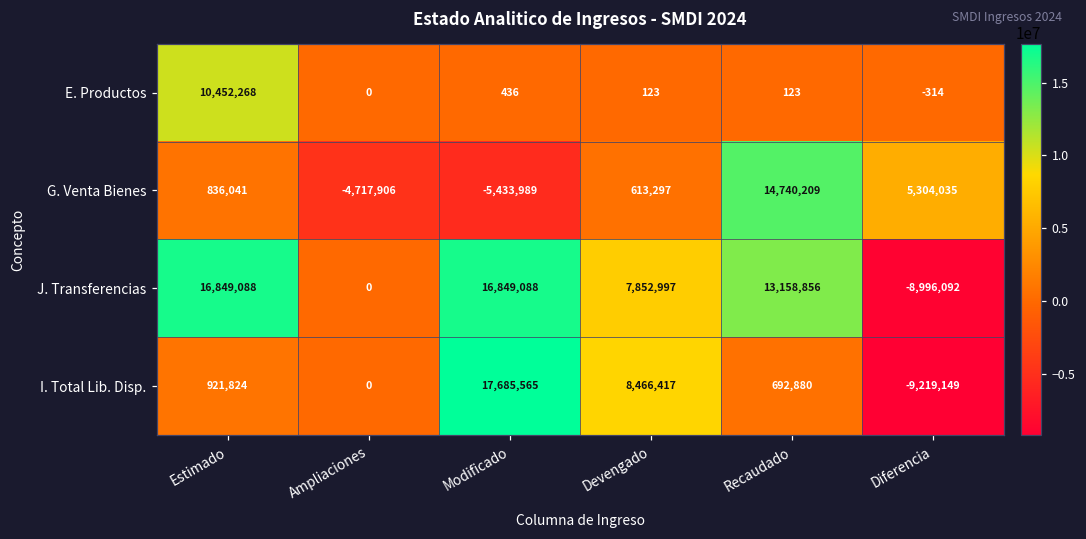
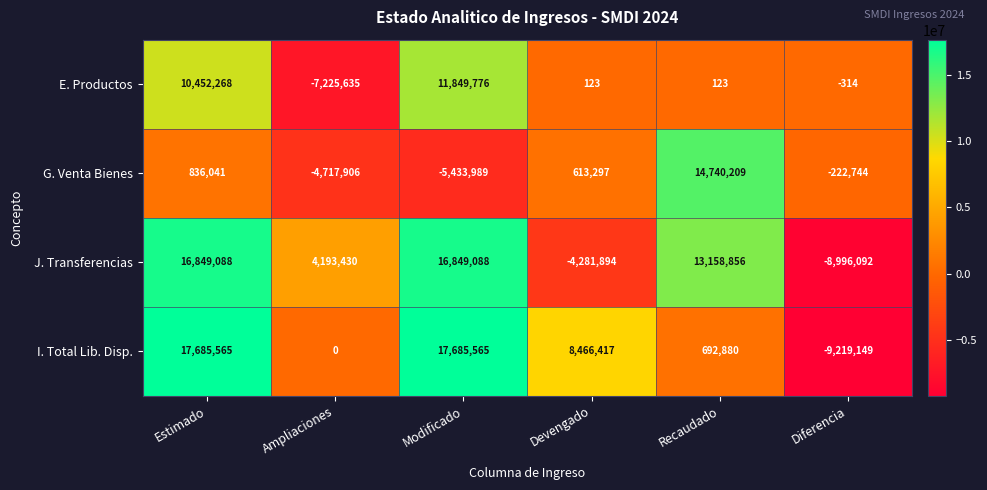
  {
    "E. Productos": {
      "Estimado": "10,452,268",
-     "Ampliaciones": "0",
-     "Modificado": "436",
+     "Ampliaciones": "-7,225,635",
+     "Modificado": "11,849,776",
      "Devengado": "123",
      "Recaudado": "123",
      "Diferencia": "-314"
    },
    "G. Venta Bienes": {
      "Estimado": "836,041",
      "Ampliaciones": "-4,717,906",
      "Modificado": "-5,433,989",
      "Devengado": "613,297",
      "Recaudado": "14,740,209",
-     "Diferencia": "5,304,035"
+     "Diferencia": "-222,744"
    },
    "J. Transferencias": {
      "Estimado": "16,849,088",
-     "Ampliaciones": "0",
+     "Ampliaciones": "4,193,430",
      "Modificado": "16,849,088",
-     "Devengado": "7,852,997",
+     "Devengado": "-4,281,894",
      "Recaudado": "13,158,856",
      "Diferencia": "-8,996,092"
    },
    "I. Total Lib. Disp.": {
-     "Estimado": "921,824",
+     "Estimado": "17,685,565",
      "Ampliaciones": "0",
      "Modificado": "17,685,565",
      "Devengado": "8,466,417",
      "Recaudado": "692,880",
      "Diferencia": "-9,219,149"
    }
  }
